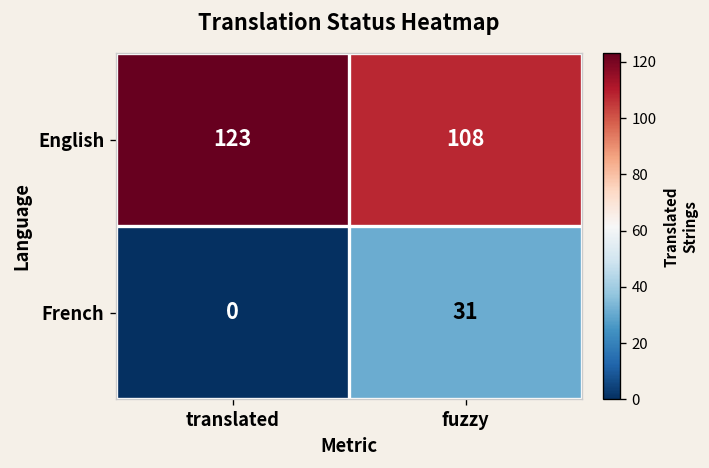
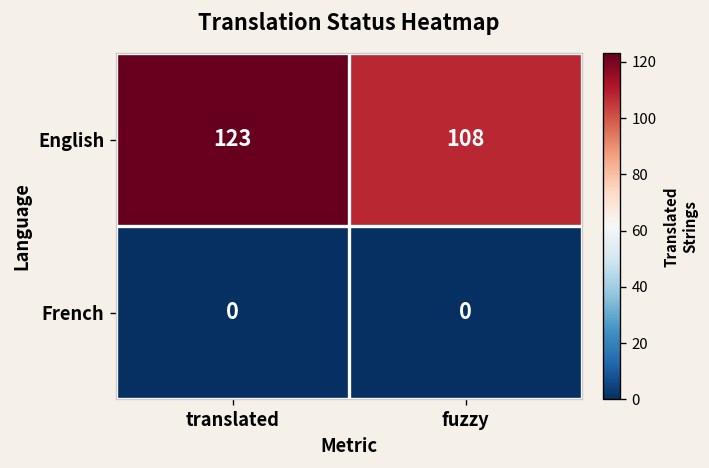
  {
    "English": {
      "translated": 123,
      "fuzzy": 108
    },
    "French": {
      "translated": 0,
-     "fuzzy": 31
+     "fuzzy": 0
    }
  }
